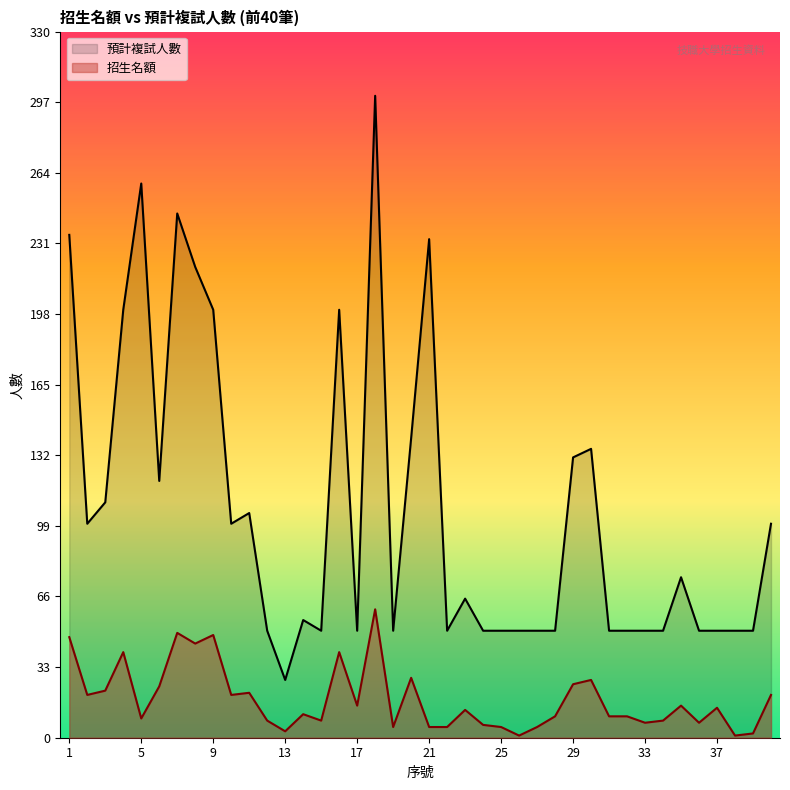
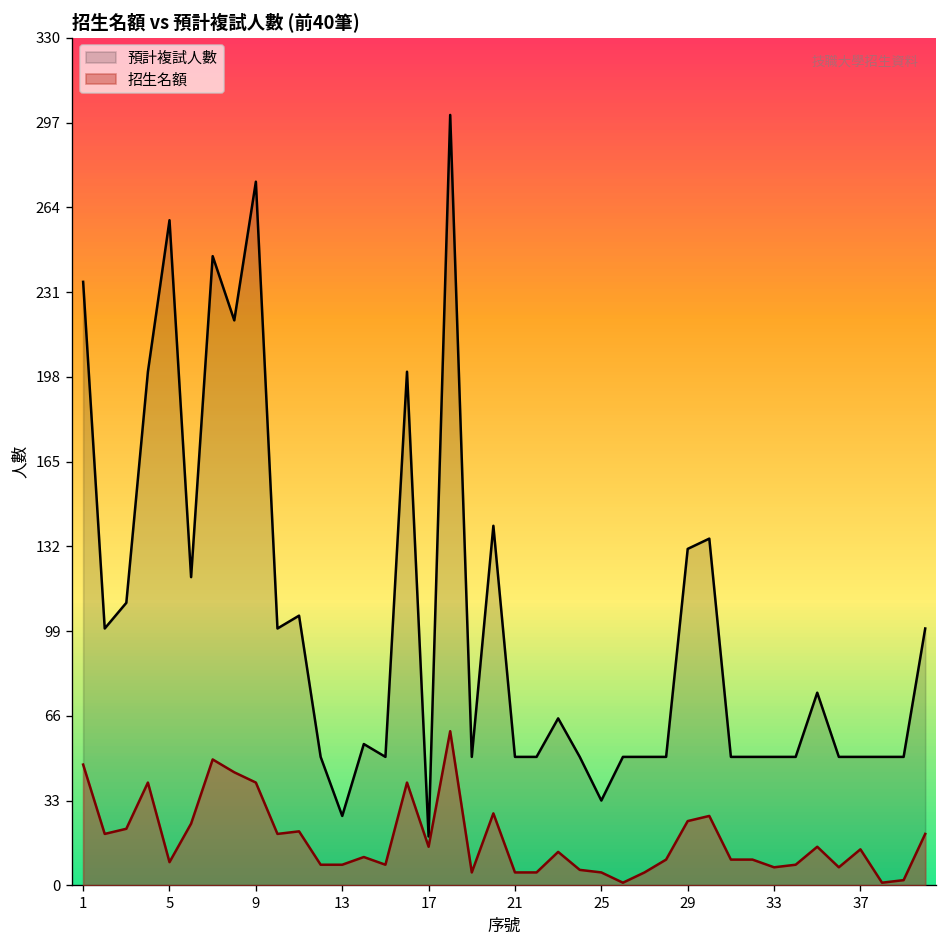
  {
    "預計複試人數": {
      "1": 235,
      "5": 259,
-     "9": 200,
+     "9": 274,
      "13": 27,
-     "17": 50,
-     "21": 233,
-     "25": 50,
+     "17": 19,
+     "21": 50,
+     "25": 33,
      "29": 131,
      "33": 50,
      "37": 50
    },
    "招生名額": {
      "1": 47,
      "5": 9,
-     "9": 48,
-     "13": 3,
+     "9": 40,
+     "13": 8,
      "17": 15,
      "21": 5,
      "25": 5,
      "29": 25,
      "33": 7,
      "37": 14
    }
  }
